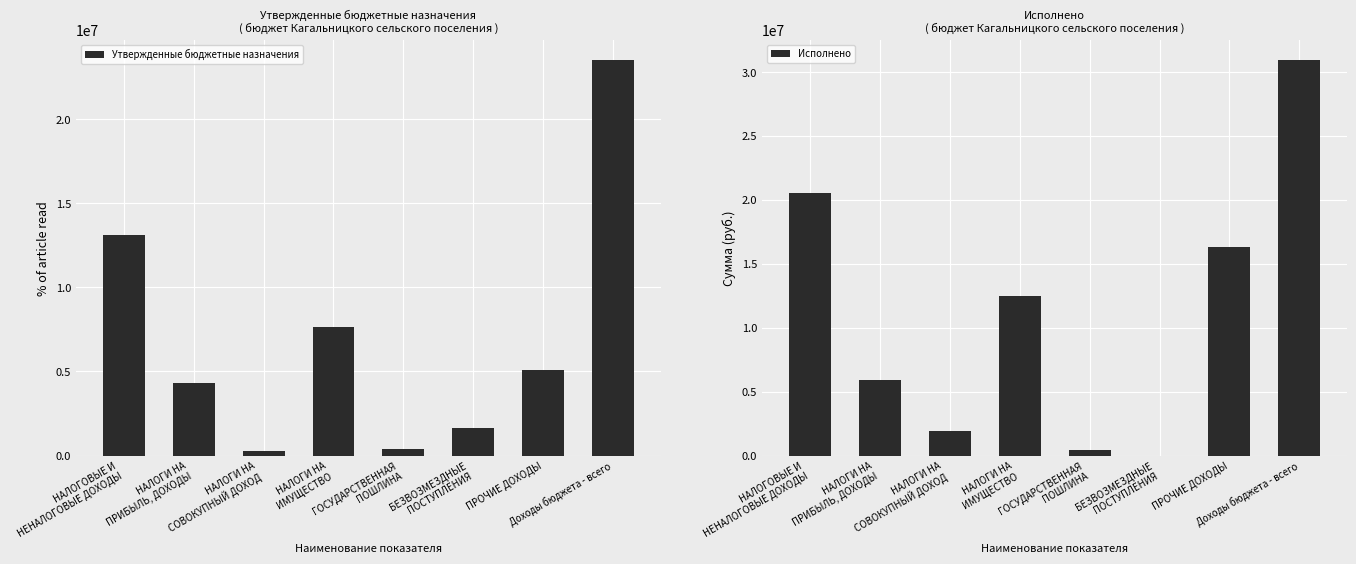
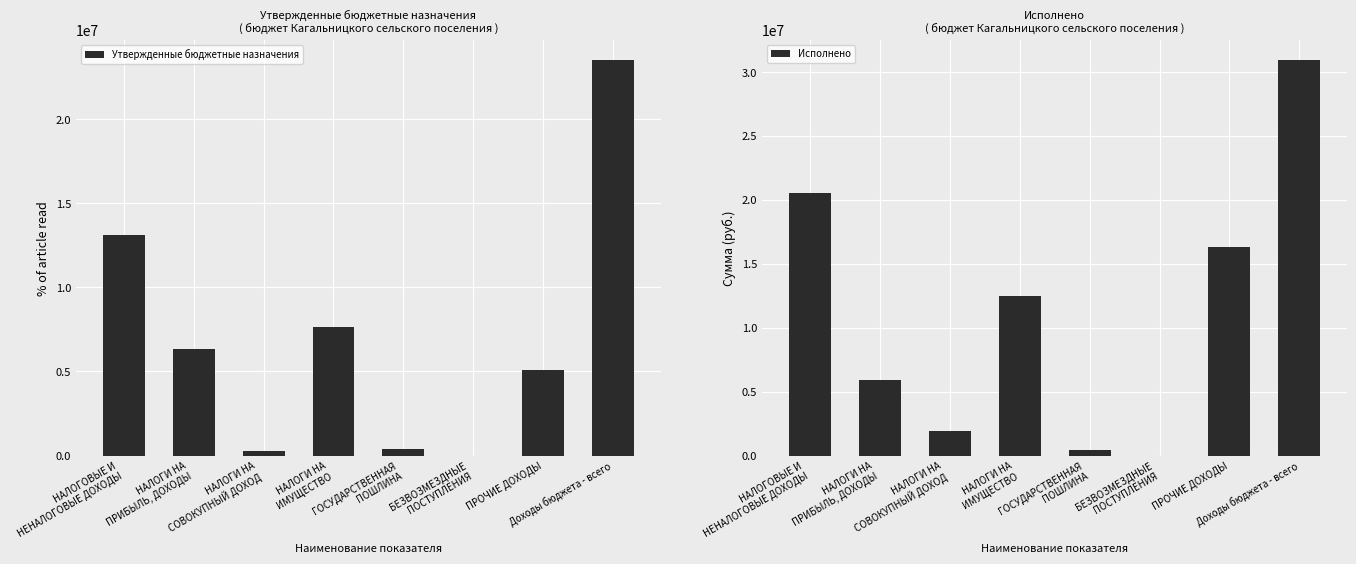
  {
    "Утвержденные бюджетные назначения ( бюджет Кагальницкого сельского поселения )": {
      "НАЛОГОВЫЕ И НЕНАЛОГОВЫЕ ДОХОДЫ": 13100000,
-     "НАЛОГИ НА ПРИБЫЛЬ, ДОХОДЫ": 4300000,
+     "НАЛОГИ НА ПРИБЫЛЬ, ДОХОДЫ": 6400000,
      "НАЛОГИ НА СОВОКУПНЫЙ ДОХОД": 300000,
      "НАЛОГИ НА ИМУЩЕСТВО": 7700000,
      "ГОСУДАРСТВЕННАЯ ПОШЛИНА": 400000,
-     "БЕЗВОЗМЕЗДНЫЕ ПОСТУПЛЕНИЯ": 1600000,
+     "БЕЗВОЗМЕЗДНЫЕ ПОСТУПЛЕНИЯ": 0,
      "ПРОЧИЕ ДОХОДЫ": 5100000,
      "Доходы бюджета - всего": 23500000
    },
    "Исполнено ( бюджет Кагальницкого сельского поселения )": {
      "НАЛОГОВЫЕ И НЕНАЛОГОВЫЕ ДОХОДЫ": 20500000,
      "НАЛОГИ НА ПРИБЫЛЬ, ДОХОДЫ": 5900000,
      "НАЛОГИ НА СОВОКУПНЫЙ ДОХОД": 1900000,
      "НАЛОГИ НА ИМУЩЕСТВО": 12400000,
      "ГОСУДАРСТВЕННАЯ ПОШЛИНА": 400000,
      "БЕЗВОЗМЕЗДНЫЕ ПОСТУПЛЕНИЯ": 0,
      "ПРОЧИЕ ДОХОДЫ": 16400000,
      "Доходы бюджета - всего": 31000000
    }
  }
